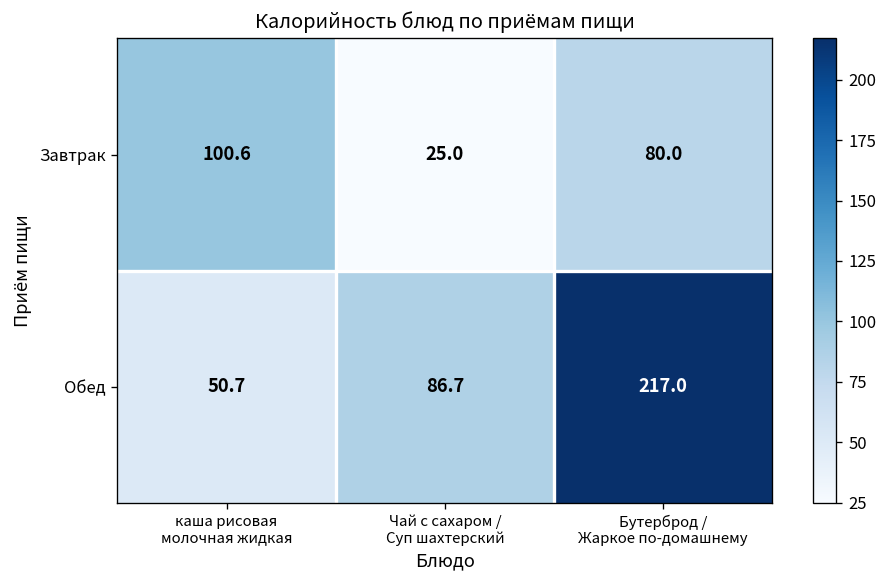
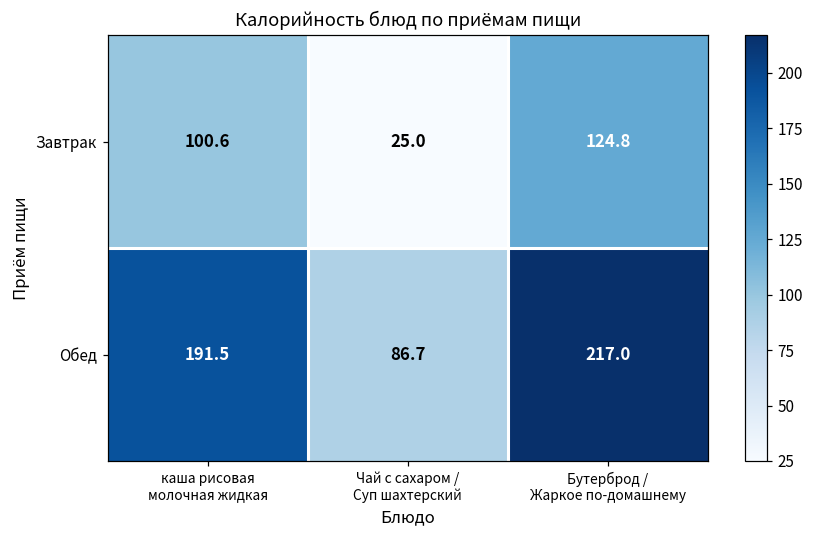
  {
    "Завтрак": {
      "каша рисовая молочная жидкая": 100.6,
      "Чай с сахаром / Суп шахтерский": 25.0,
-     "Бутерброд / Жаркое по-домашнему": 80.0
+     "Бутерброд / Жаркое по-домашнему": 124.8
    },
    "Обед": {
-     "каша рисовая молочная жидкая": 50.7,
+     "каша рисовая молочная жидкая": 191.5,
      "Чай с сахаром / Суп шахтерский": 86.7,
      "Бутерброд / Жаркое по-домашнему": 217.0
    }
  }
